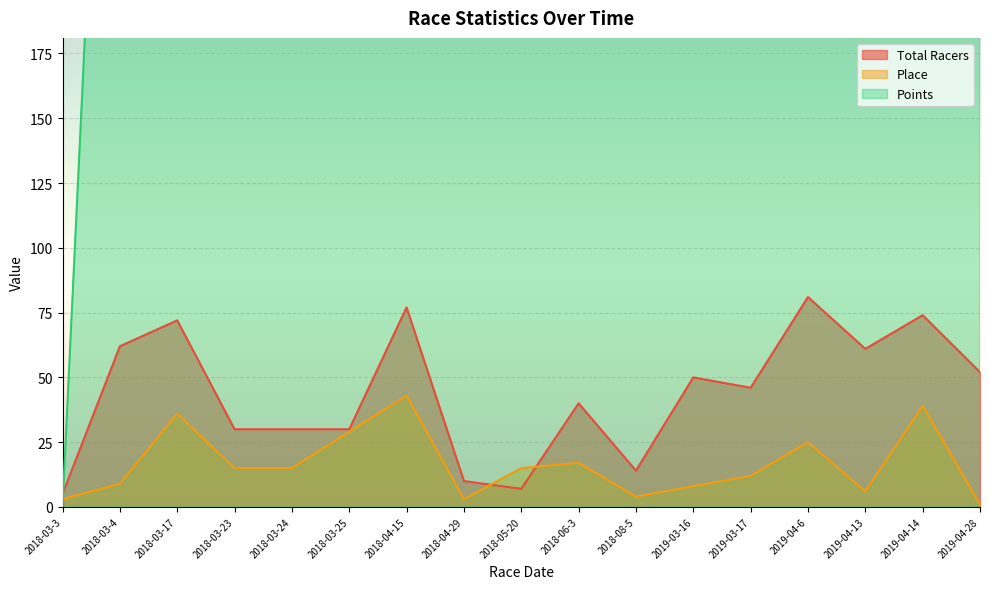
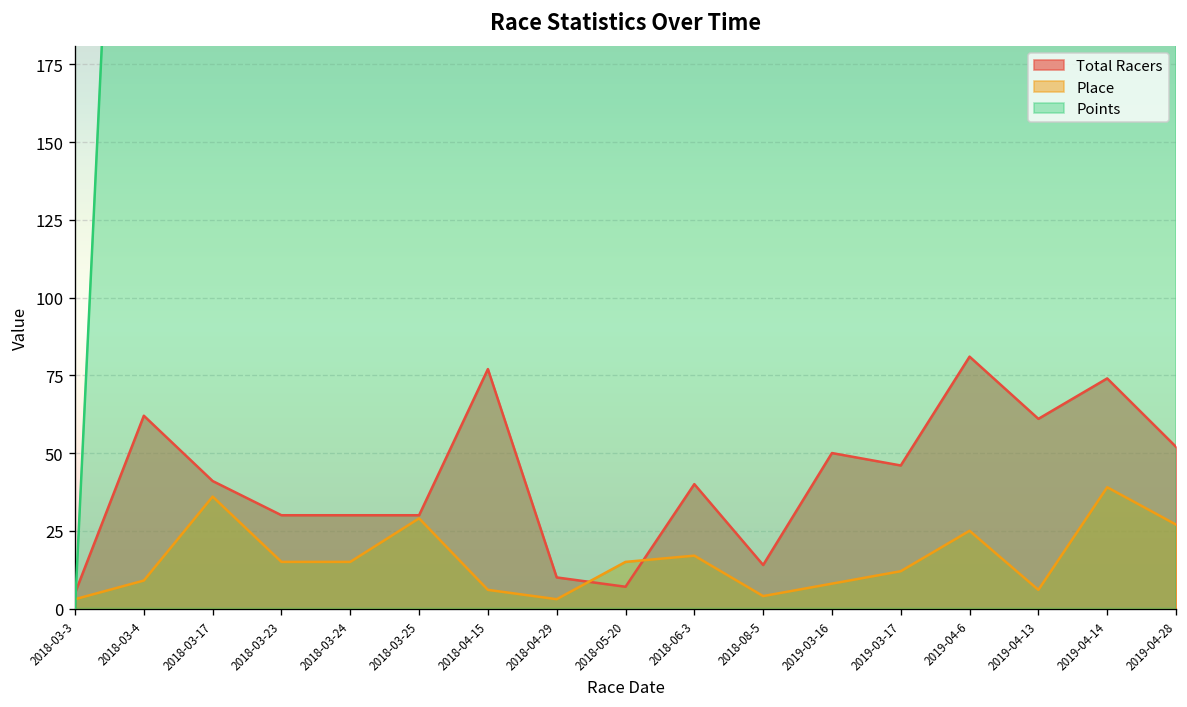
  {
    "Total Racers": {
      "2018-03-3": 5,
      "2018-03-4": 62,
-     "2018-03-17": 72,
+     "2018-03-17": 41,
      "2018-03-23": 30,
      "2018-03-24": 30,
      "2018-03-25": 30,
      "2018-04-15": 77,
      "2018-04-29": 10,
      "2018-05-20": 7,
      "2018-06-3": 40,
      "2018-08-5": 14,
      "2019-03-16": 50,
      "2019-03-17": 46,
      "2019-04-6": 81,
      "2019-04-13": 61,
      "2019-04-14": 74,
      "2019-04-28": 52
    },
    "Place": {
      "2018-03-3": 3,
      "2018-03-4": 9,
      "2018-03-17": 36,
      "2018-03-23": 15,
      "2018-03-24": 15,
      "2018-03-25": 29,
-     "2018-04-15": 43,
+     "2018-04-15": 6,
      "2018-04-29": 3,
      "2018-05-20": 15,
      "2018-06-3": 17,
      "2018-08-5": 4,
      "2019-03-16": 8,
      "2019-03-17": 12,
      "2019-04-6": 25,
      "2019-04-13": 6,
      "2019-04-14": 39,
-     "2019-04-28": 1
+     "2019-04-28": 27
    },
    "Points": {
      "2018-03-3": 0
    }
  }
